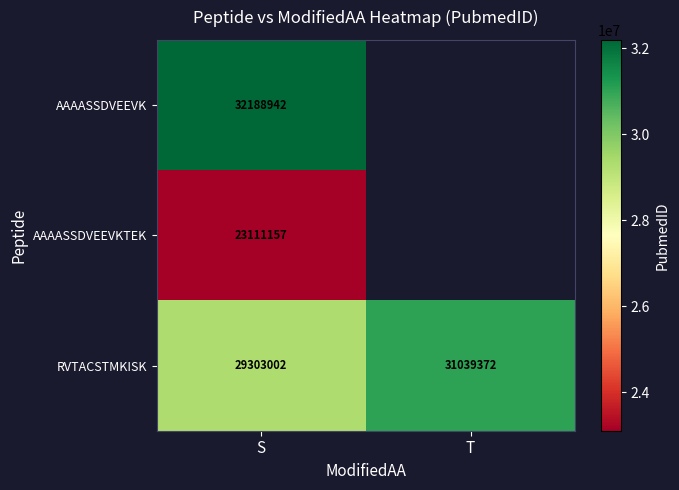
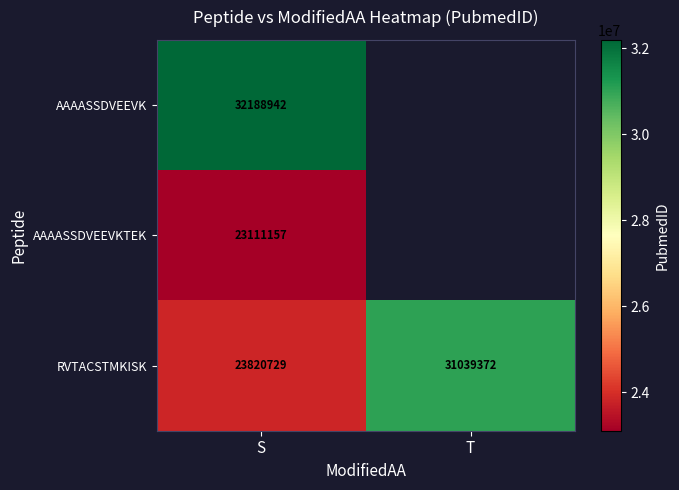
  {
    "AAAASSDVEEVK": {
      "S": 32188942
    },
    "AAAASSDVEEVKTEK": {
      "S": 23111157
    },
    "RVTACSTMKISK": {
-     "S": 29303002,
+     "S": 23820729,
      "T": 31039372
    }
  }
